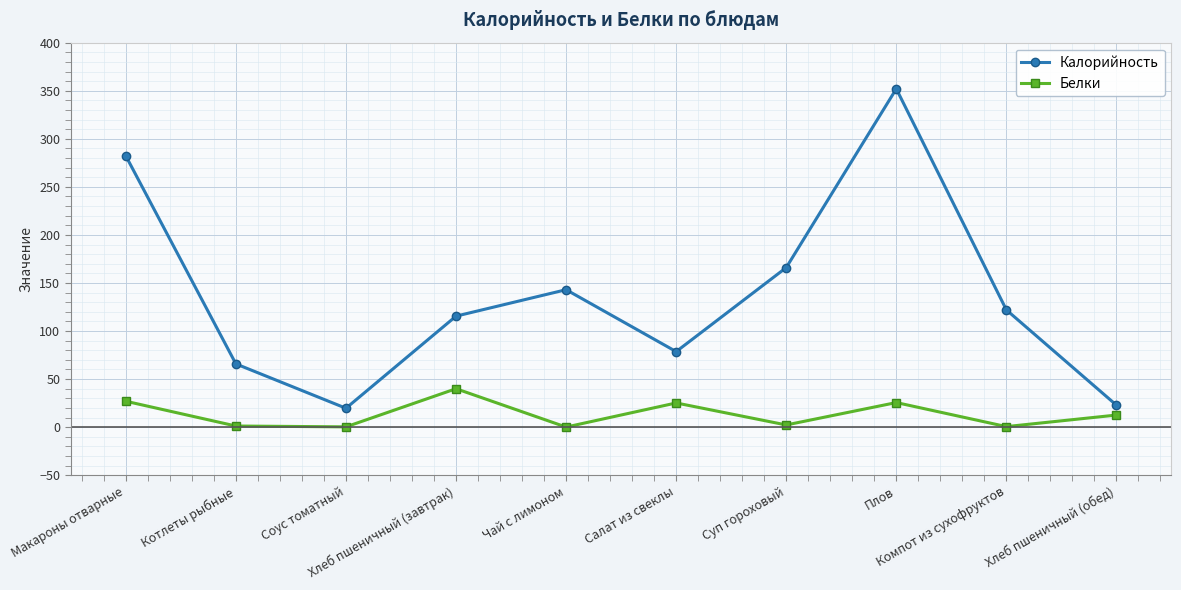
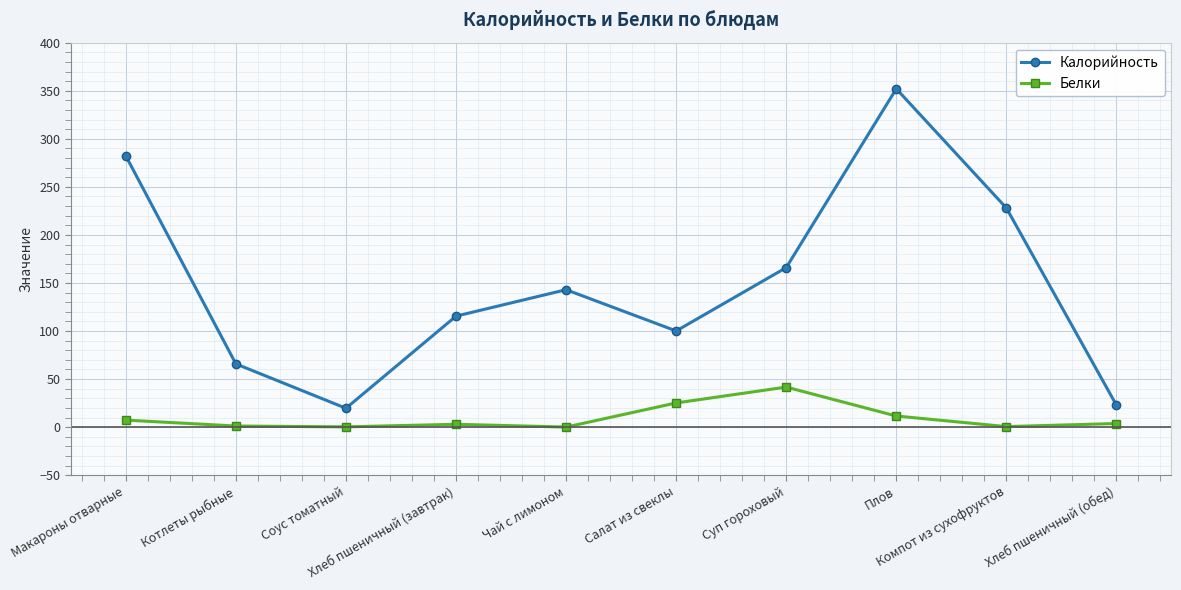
  {
    "Калорийность": {
      "Макароны отварные": 280,
      "Котлеты рыбные": 70,
      "Соус томатный": 20,
      "Хлеб пшеничный (завтрак)": 120,
      "Чай с лимоном": 140,
-     "Салат из свеклы": 80,
+     "Салат из свеклы": 100,
      "Суп гороховый": 170,
      "Плов": 350,
-     "Компот из сухофруктов": 120,
+     "Компот из сухофруктов": 230,
      "Хлеб пшеничный (обед)": 20
    },
    "Белки": {
-     "Макароны отварные": 30,
+     "Макароны отварные": 10,
      "Котлеты рыбные": 0,
      "Соус томатный": 0,
-     "Хлеб пшеничный (завтрак)": 40,
+     "Хлеб пшеничный (завтрак)": 0,
      "Чай с лимоном": 0,
      "Салат из свеклы": 30,
-     "Суп гороховый": 0,
-     "Плов": 30,
+     "Суп гороховый": 40,
+     "Плов": 10,
      "Компот из сухофруктов": 0,
-     "Хлеб пшеничный (обед)": 10
+     "Хлеб пшеничный (обед)": 0
    }
  }
